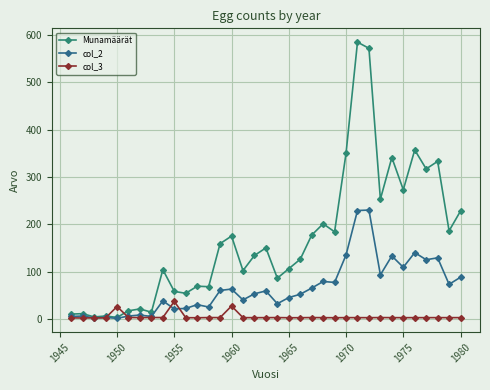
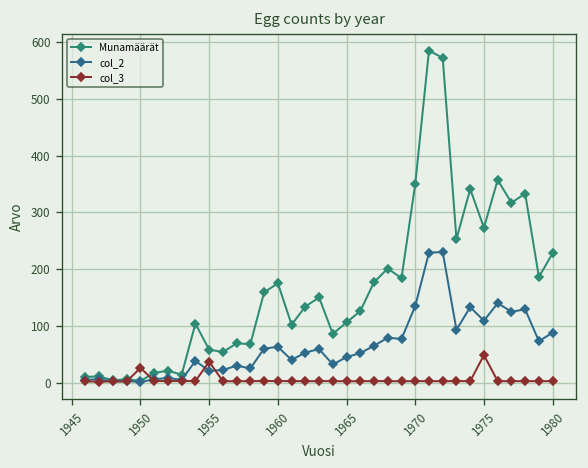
  {
    "col_3": {
      "1950": 30,
      "1955": 40,
-     "1960": 30,
+     "1960": 0,
      "1965": 0,
      "1970": 0,
-     "1975": 0,
+     "1975": 50,
      "1980": 0
    }
  }
